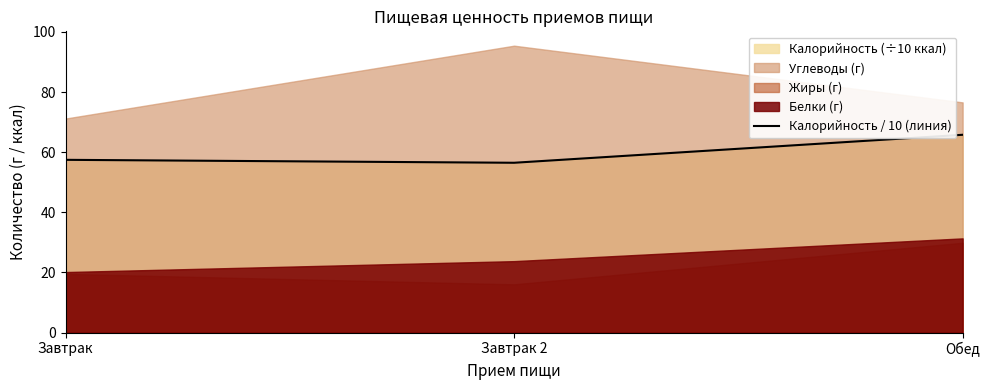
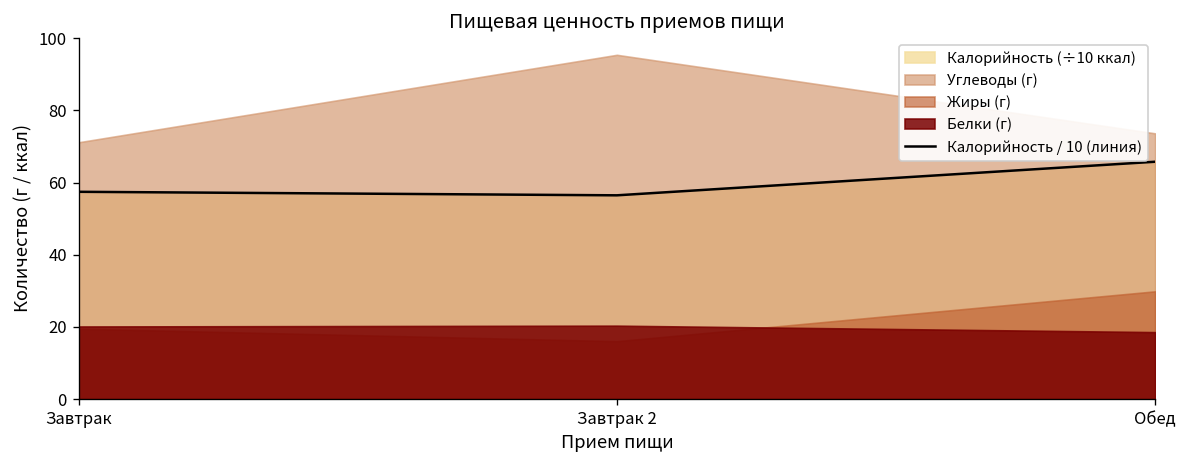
  {
    "Калорийность (÷10 ккал)": {
      "Завтрак": 57,
      "Завтрак 2": 56,
      "Обед": 66
    },
    "Углеводы (г)": {
      "Завтрак": 71,
      "Завтрак 2": 95,
-     "Обед": 77
+     "Обед": 74
    },
    "Жиры (г)": {
      "Завтрак 2": 16,
      "Обед": 30
    },
    "Белки (г)": {
-     "Завтрак 2": 24,
-     "Обед": 31
+     "Завтрак 2": 20,
+     "Обед": 19
    }
  }
